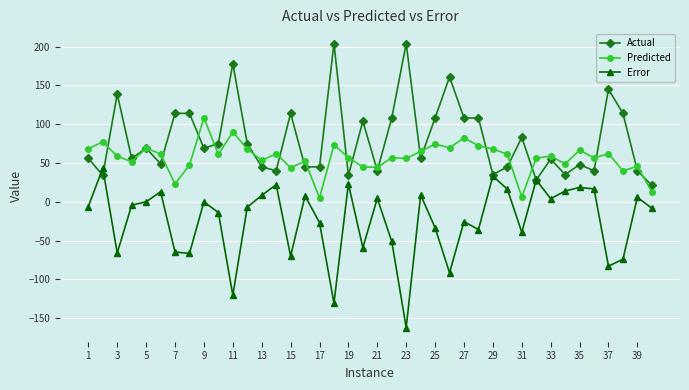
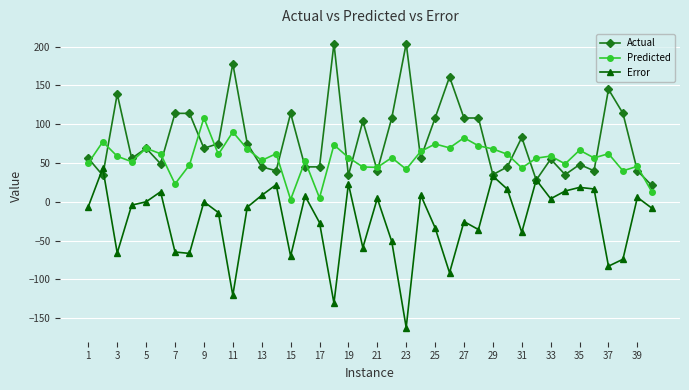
  {
    "Predicted": {
-     "1": 70,
+     "1": 50,
      "3": 60,
      "7": 20,
      "9": 110,
      "11": 90,
      "13": 50,
-     "15": 40,
+     "15": 0,
      "17": 0,
      "19": 60,
      "21": 40,
-     "23": 60,
+     "23": 40,
      "25": 70,
      "27": 80,
      "29": 70,
-     "31": 10,
+     "31": 40,
      "33": 60,
      "35": 70,
      "37": 60,
      "39": 50
    }
  }
